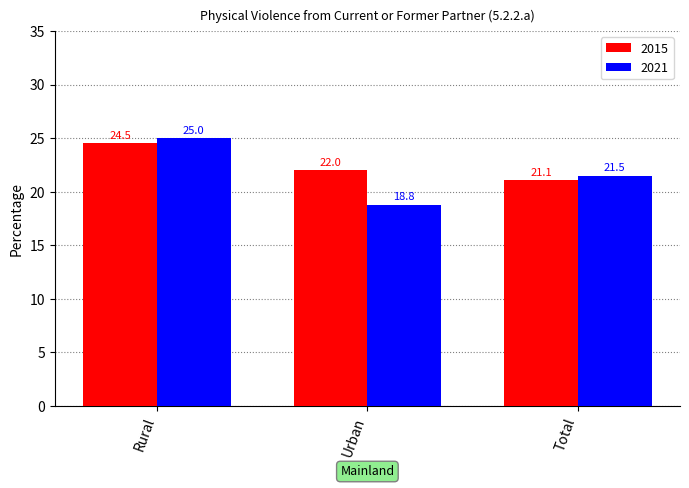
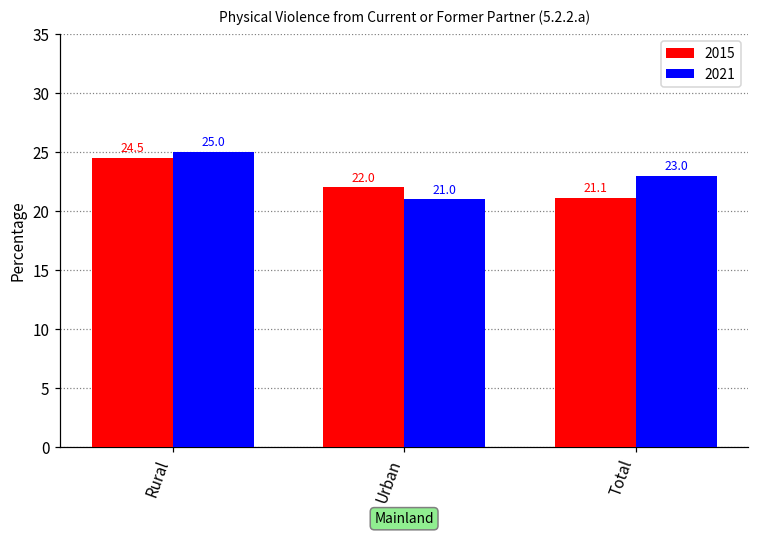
  {
    "2015": {
      "Rural": 24.5,
      "Urban": 22.0,
      "Total": 21.1
    },
    "2021": {
      "Rural": 25.0,
-     "Urban": 18.8,
-     "Total": 21.5
+     "Urban": 21.0,
+     "Total": 23.0
    }
  }
